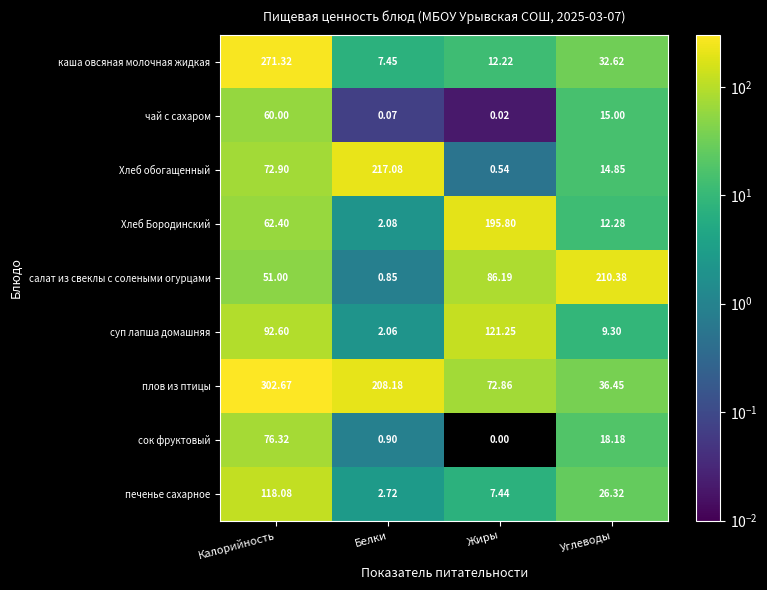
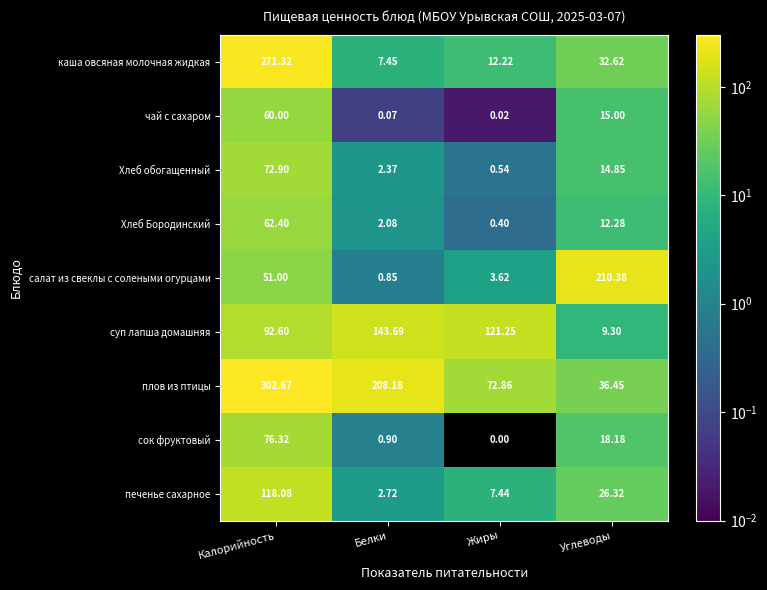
  {
    "каша овсяная молочная жидкая": {
      "Калорийность": 271.32,
      "Белки": 7.45,
      "Жиры": 12.22,
      "Углеводы": 32.62
    },
    "чай с сахаром": {
      "Калорийность": 60.00,
      "Белки": 0.07,
      "Жиры": 0.02,
      "Углеводы": 15.00
    },
    "Хлеб обогащенный": {
      "Калорийность": 72.90,
-     "Белки": 217.08,
+     "Белки": 2.37,
      "Жиры": 0.54,
      "Углеводы": 14.85
    },
    "Хлеб Бородинский": {
      "Калорийность": 62.40,
      "Белки": 2.08,
-     "Жиры": 195.80,
+     "Жиры": 0.40,
      "Углеводы": 12.28
    },
    "салат из свеклы с солеными огурцами": {
      "Калорийность": 51.00,
      "Белки": 0.85,
-     "Жиры": 86.19,
+     "Жиры": 3.62,
      "Углеводы": 210.38
    },
    "суп лапша домашняя": {
      "Калорийность": 92.60,
-     "Белки": 2.06,
+     "Белки": 143.69,
      "Жиры": 121.25,
      "Углеводы": 9.30
    },
    "плов из птицы": {
      "Калорийность": 302.67,
      "Белки": 208.18,
      "Жиры": 72.86,
      "Углеводы": 36.45
    },
    "сок фруктовый": {
      "Калорийность": 76.32,
      "Белки": 0.90,
      "Жиры": 0.00,
      "Углеводы": 18.18
    },
    "печенье сахарное": {
      "Калорийность": 118.08,
      "Белки": 2.72,
      "Жиры": 7.44,
      "Углеводы": 26.32
    }
  }
